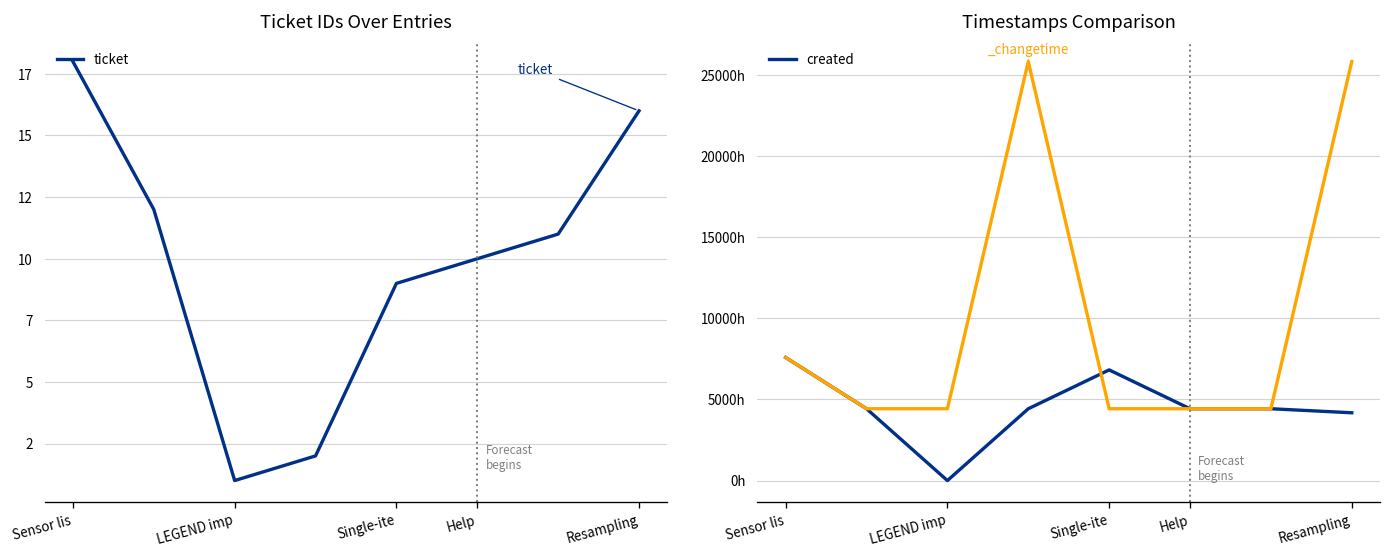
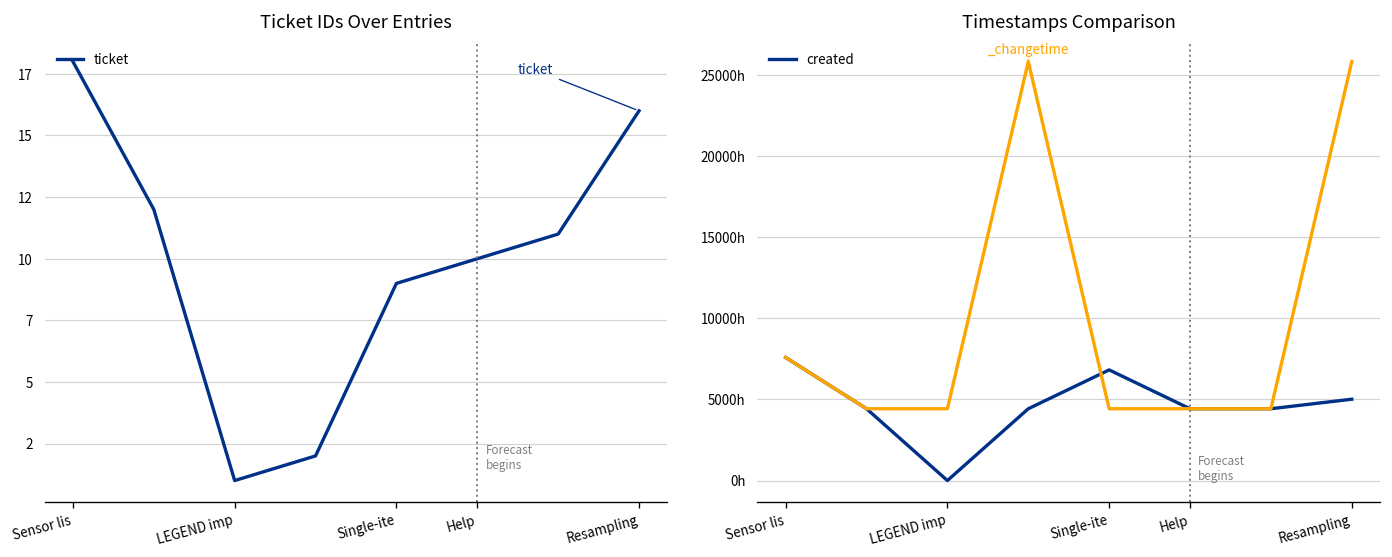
  {
    "Timestamps Comparison": {
      "created": {
        "LEGEND imp": "0h",
        "Single-ite": "6800h",
-       "Resampling": "4200h"
+       "Resampling": "5000h"
      }
    }
  }
